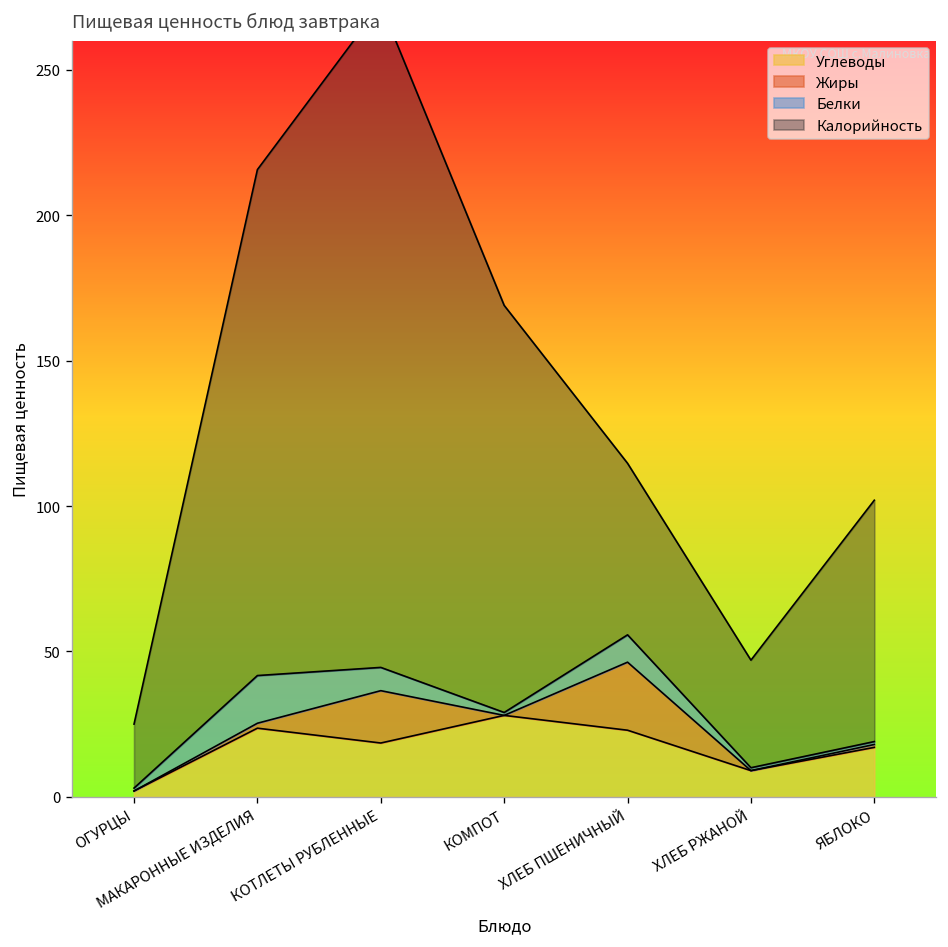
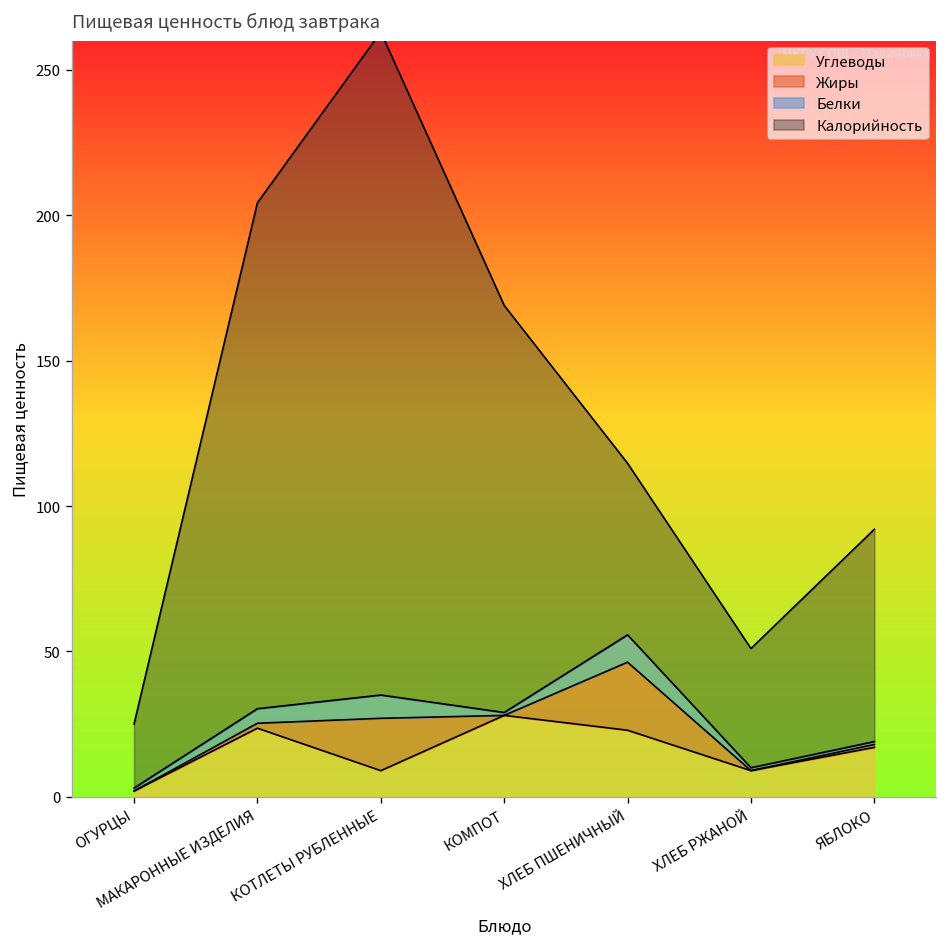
  {
    "Углеводы": {
      "МАКАРОННЫЕ ИЗДЕЛИЯ": 24,
-     "КОТЛЕТЫ РУБЛЕННЫЕ": 19,
+     "КОТЛЕТЫ РУБЛЕННЫЕ": 9,
      "ХЛЕБ ПШЕНИЧНЫЙ": 23
    },
    "Жиры": {
      "МАКАРОННЫЕ ИЗДЕЛИЯ": 2,
      "КОТЛЕТЫ РУБЛЕННЫЕ": 18,
      "ХЛЕБ ПШЕНИЧНЫЙ": 23
    },
    "Белки": {
-     "МАКАРОННЫЕ ИЗДЕЛИЯ": 16,
+     "МАКАРОННЫЕ ИЗДЕЛИЯ": 5,
      "КОТЛЕТЫ РУБЛЕННЫЕ": 8,
      "ХЛЕБ ПШЕНИЧНЫЙ": 9
    },
    "Калорийность": {
      "ОГУРЦЫ": 22,
      "МАКАРОННЫЕ ИЗДЕЛИЯ": 174,
      "КОМПОТ": 140,
      "ХЛЕБ ПШЕНИЧНЫЙ": 59,
-     "ХЛЕБ РЖАНОЙ": 37,
-     "ЯБЛОКО": 83
+     "ХЛЕБ РЖАНОЙ": 41,
+     "ЯБЛОКО": 73
    }
  }
